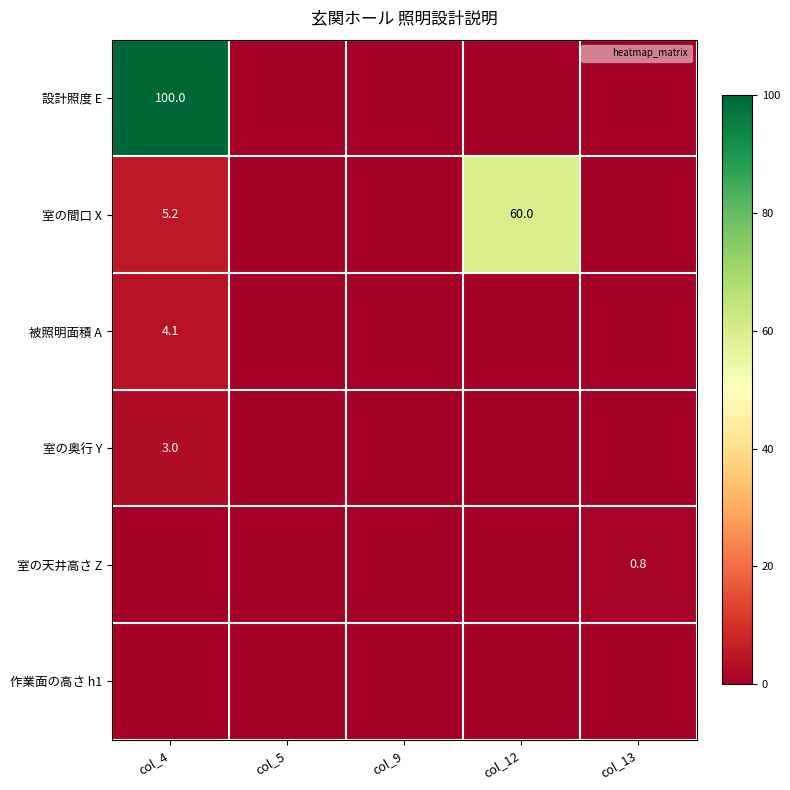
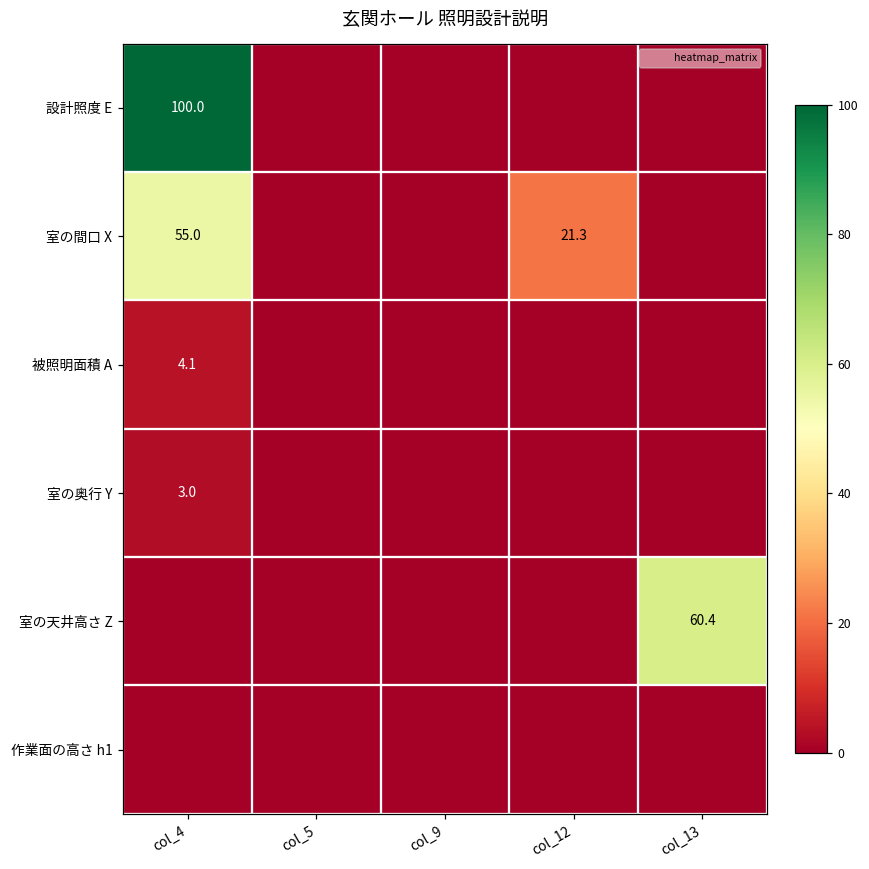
  {
    "設計照度 E": {
      "col_4": 100.0
    },
    "室の間口 X": {
-     "col_4": 5.2,
-     "col_12": 60.0
+     "col_4": 55.0,
+     "col_12": 21.3
    },
    "被照明面積 A": {
      "col_4": 4.1
    },
    "室の奥行 Y": {
      "col_4": 3.0
    },
    "室の天井高さ Z": {
-     "col_13": 0.8
+     "col_13": 60.4
    }
  }
